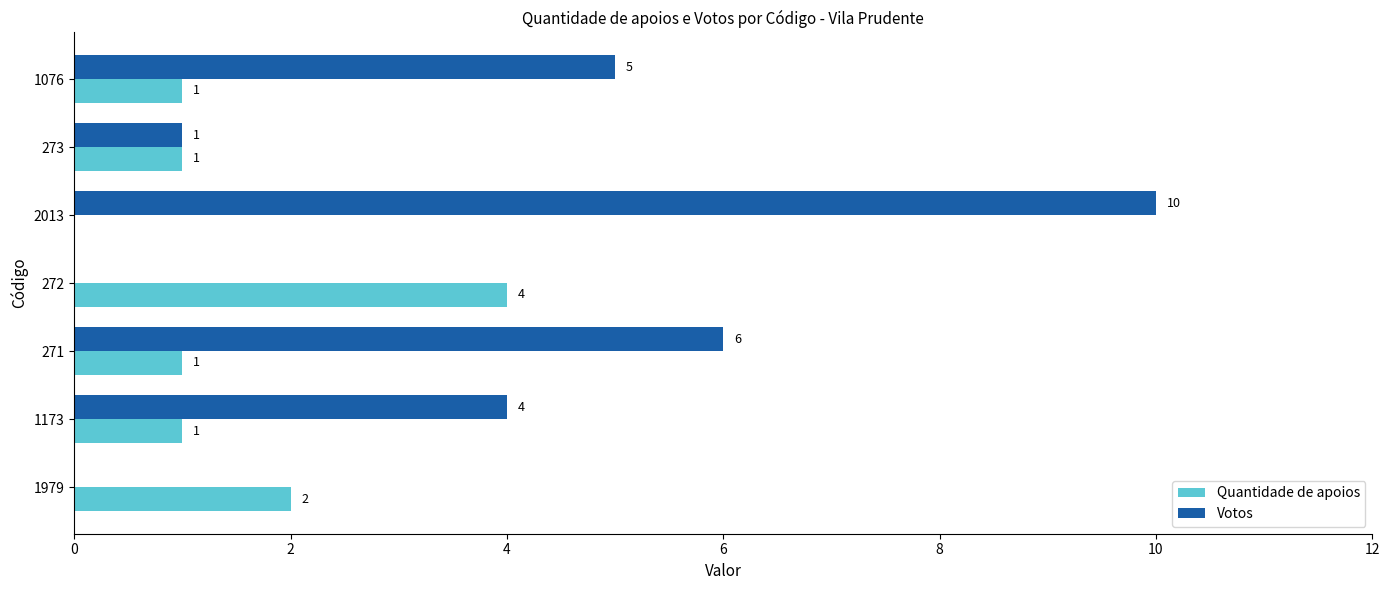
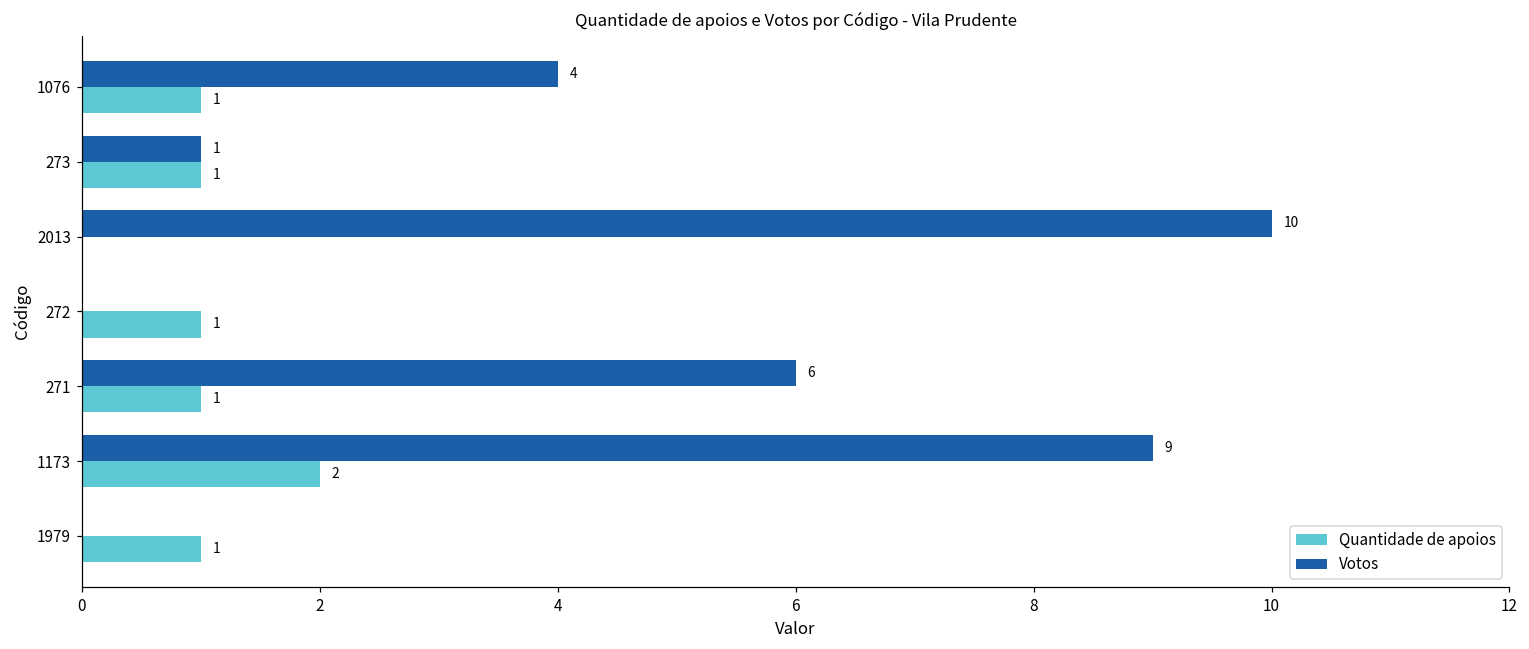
  {
    "Quantidade de apoios": {
      "1076": 1,
      "273": 1,
-     "272": 4,
+     "272": 1,
      "271": 1,
-     "1173": 1,
-     "1979": 2
+     "1173": 2,
+     "1979": 1
    },
    "Votos": {
-     "1076": 5,
+     "1076": 4,
      "273": 1,
      "2013": 10,
      "271": 6,
-     "1173": 4
+     "1173": 9
    }
  }
